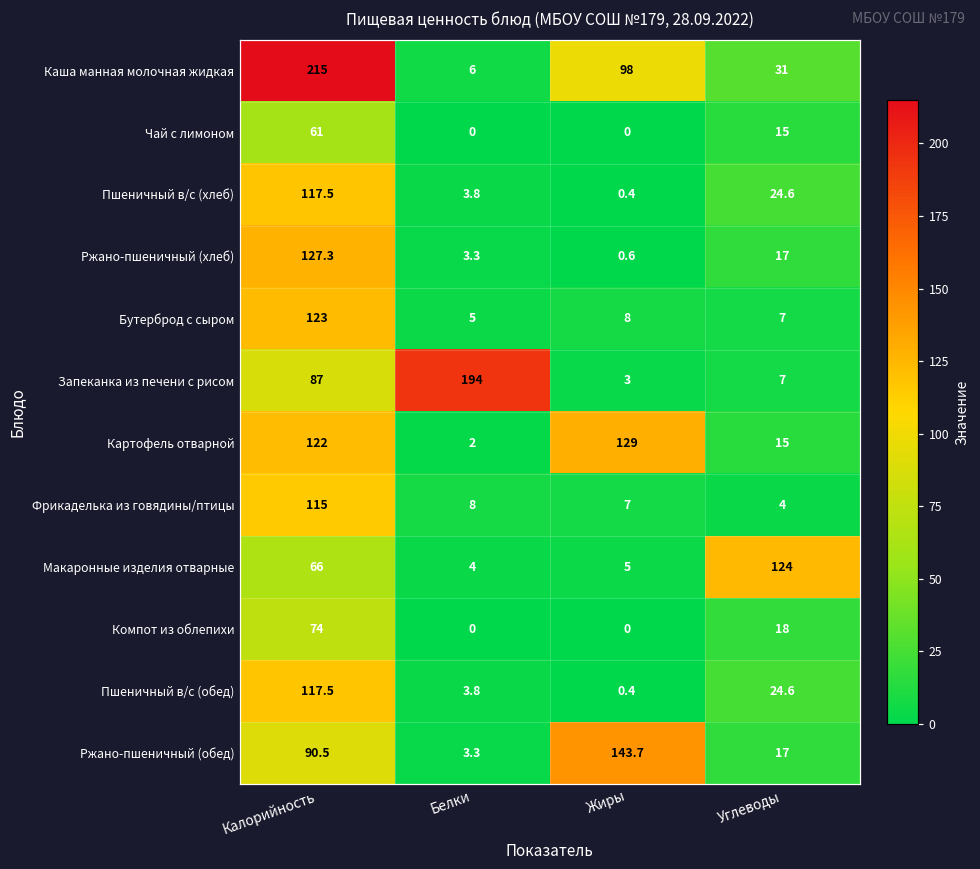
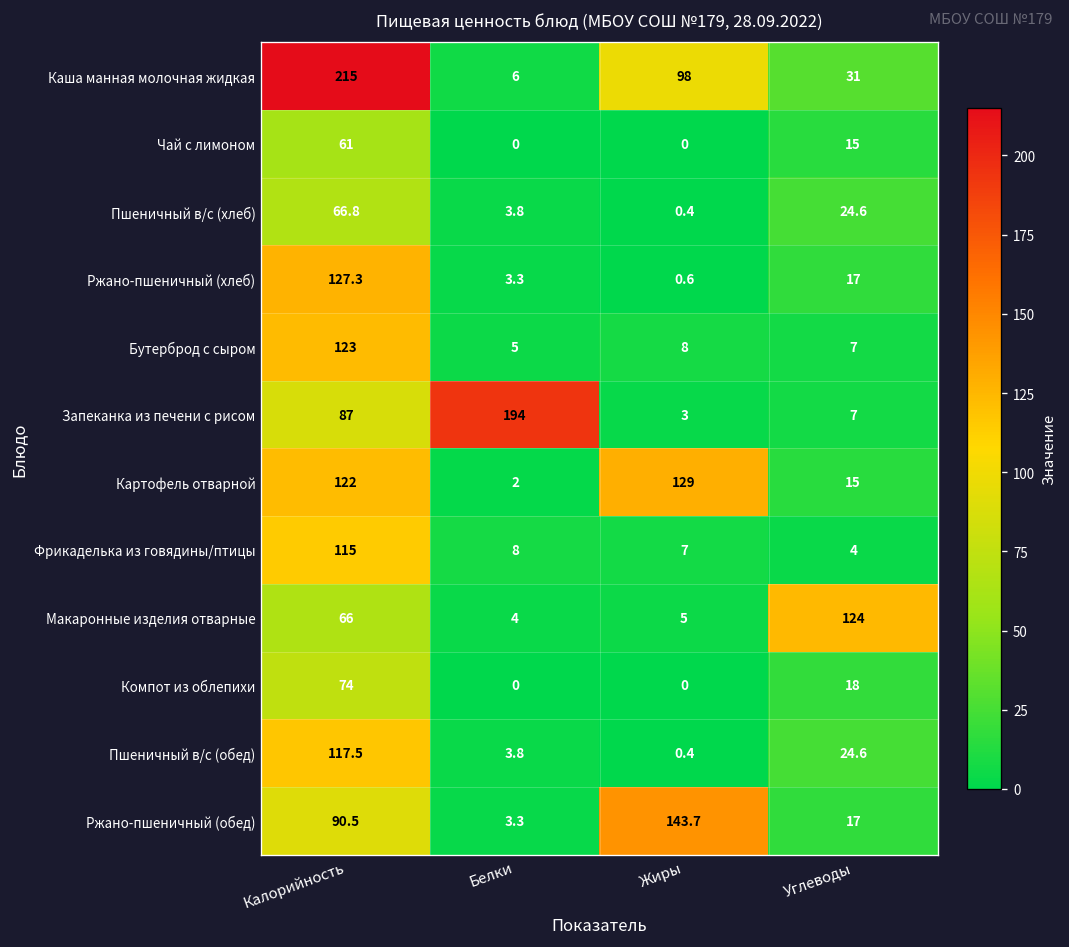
  {
    "Каша манная молочная жидкая": {
      "Калорийность": 215,
      "Белки": 6,
      "Жиры": 98,
      "Углеводы": 31
    },
    "Чай с лимоном": {
      "Калорийность": 61,
      "Белки": 0,
      "Жиры": 0,
      "Углеводы": 15
    },
    "Пшеничный в/с (хлеб)": {
-     "Калорийность": 117.5,
+     "Калорийность": 66.8,
      "Белки": 3.8,
      "Жиры": 0.4,
      "Углеводы": 24.6
    },
    "Ржано-пшеничный (хлеб)": {
      "Калорийность": 127.3,
      "Белки": 3.3,
      "Жиры": 0.6,
      "Углеводы": 17
    },
    "Бутерброд с сыром": {
      "Калорийность": 123,
      "Белки": 5,
      "Жиры": 8,
      "Углеводы": 7
    },
    "Запеканка из печени с рисом": {
      "Калорийность": 87,
      "Белки": 194,
      "Жиры": 3,
      "Углеводы": 7
    },
    "Картофель отварной": {
      "Калорийность": 122,
      "Белки": 2,
      "Жиры": 129,
      "Углеводы": 15
    },
    "Фрикаделька из говядины/птицы": {
      "Калорийность": 115,
      "Белки": 8,
      "Жиры": 7,
      "Углеводы": 4
    },
    "Макаронные изделия отварные": {
      "Калорийность": 66,
      "Белки": 4,
      "Жиры": 5,
      "Углеводы": 124
    },
    "Компот из облепихи": {
      "Калорийность": 74,
      "Белки": 0,
      "Жиры": 0,
      "Углеводы": 18
    },
    "Пшеничный в/с (обед)": {
      "Калорийность": 117.5,
      "Белки": 3.8,
      "Жиры": 0.4,
      "Углеводы": 24.6
    },
    "Ржано-пшеничный (обед)": {
      "Калорийность": 90.5,
      "Белки": 3.3,
      "Жиры": 143.7,
      "Углеводы": 17
    }
  }
